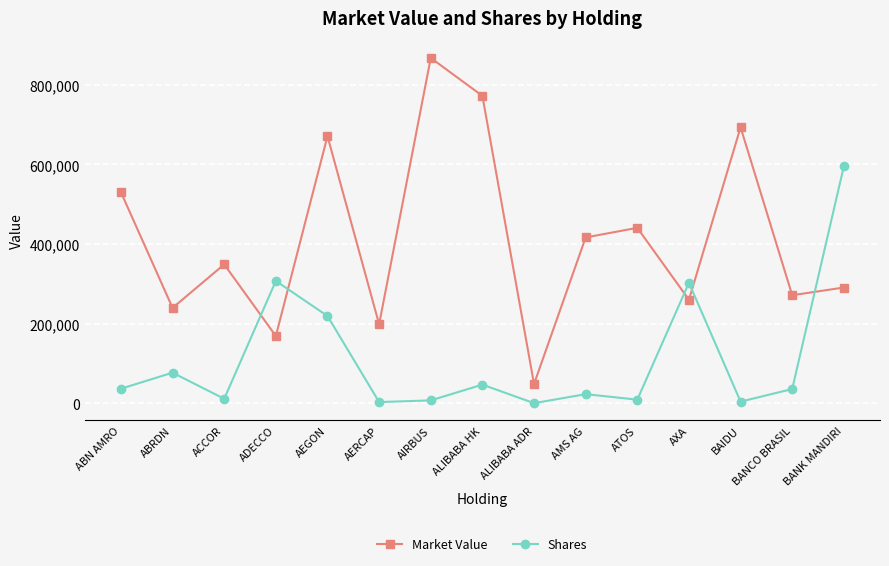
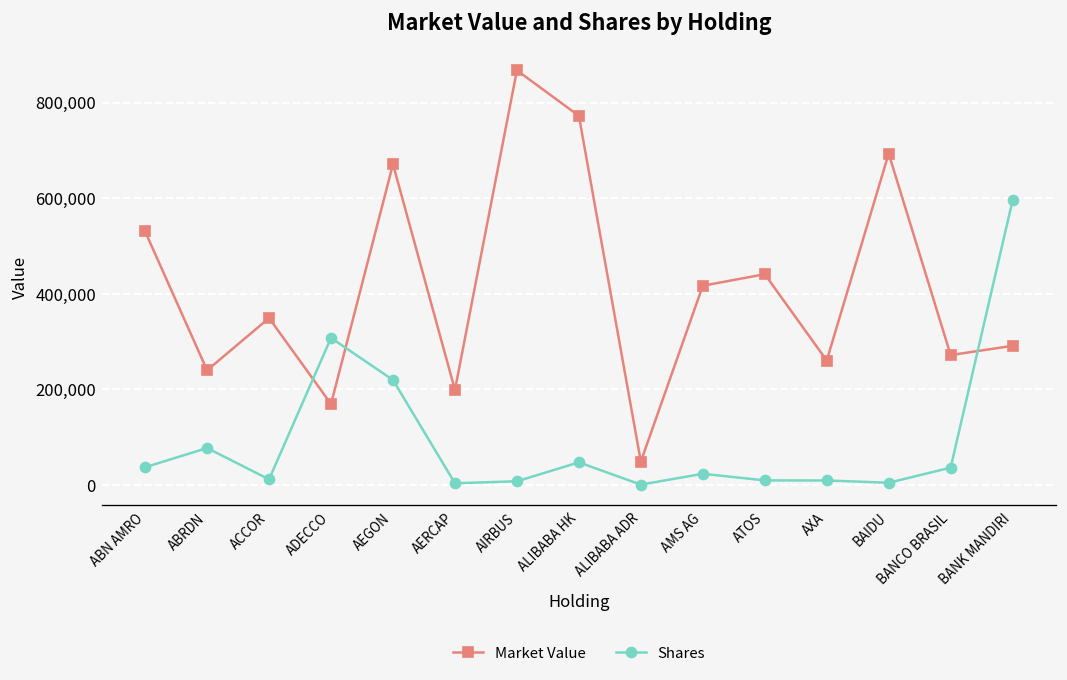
  {
    "Market Value": {
      "ABN AMRO": "530,000",
      "ABRDN": "240,000",
      "ACCOR": "350,000",
      "ADECCO": "170,000",
      "AEGON": "670,000",
      "AERCAP": "200,000",
      "AIRBUS": "870,000",
      "ALIBABA HK": "770,000",
      "ALIBABA ADR": "50,000",
      "AMS AG": "420,000",
      "ATOS": "440,000",
      "AXA": "260,000",
      "BAIDU": "690,000",
      "BANCO BRASIL": "270,000",
      "BANK MANDIRI": "290,000"
    },
    "Shares": {
      "ABN AMRO": "40,000",
      "ABRDN": "80,000",
      "ACCOR": "10,000",
      "ADECCO": "310,000",
      "AEGON": "220,000",
      "AERCAP": "0",
      "AIRBUS": "10,000",
      "ALIBABA HK": "50,000",
      "ALIBABA ADR": "0",
      "AMS AG": "20,000",
      "ATOS": "10,000",
-     "AXA": "300,000",
+     "AXA": "10,000",
      "BAIDU": "0",
      "BANCO BRASIL": "40,000",
      "BANK MANDIRI": "600,000"
    }
  }
